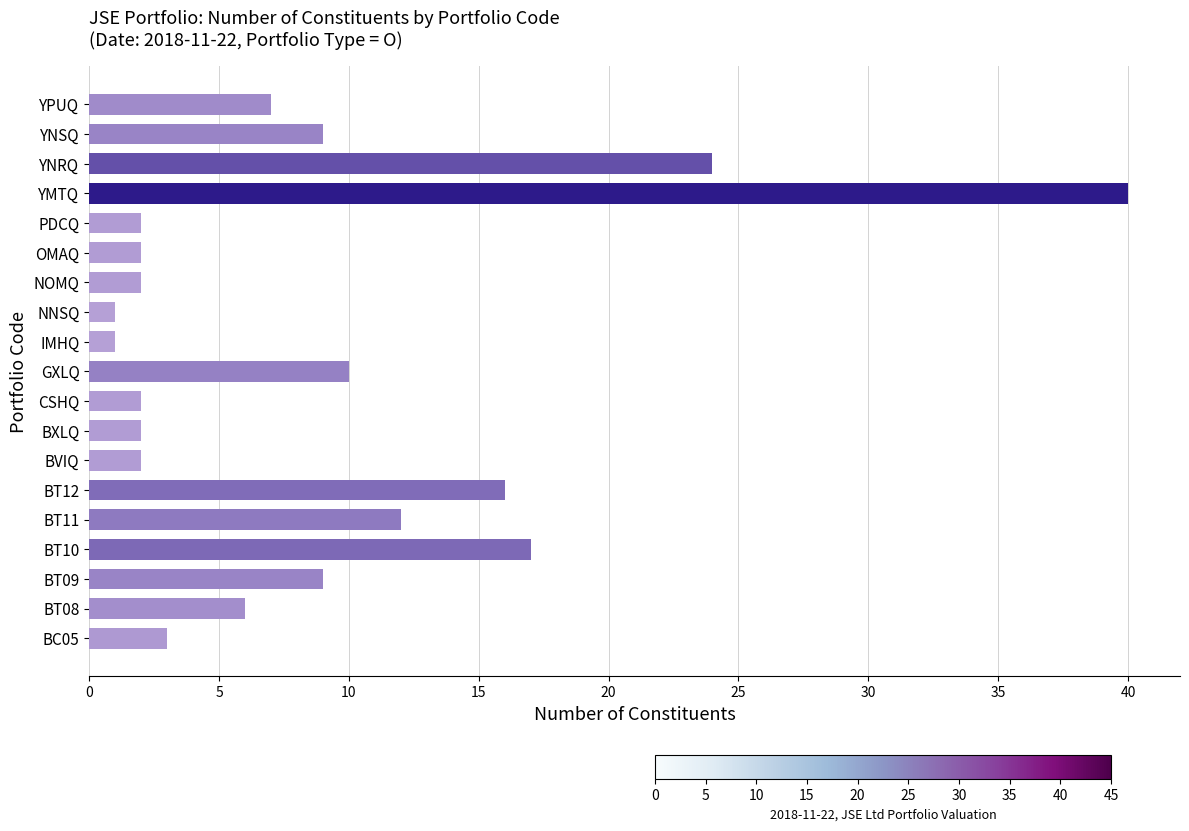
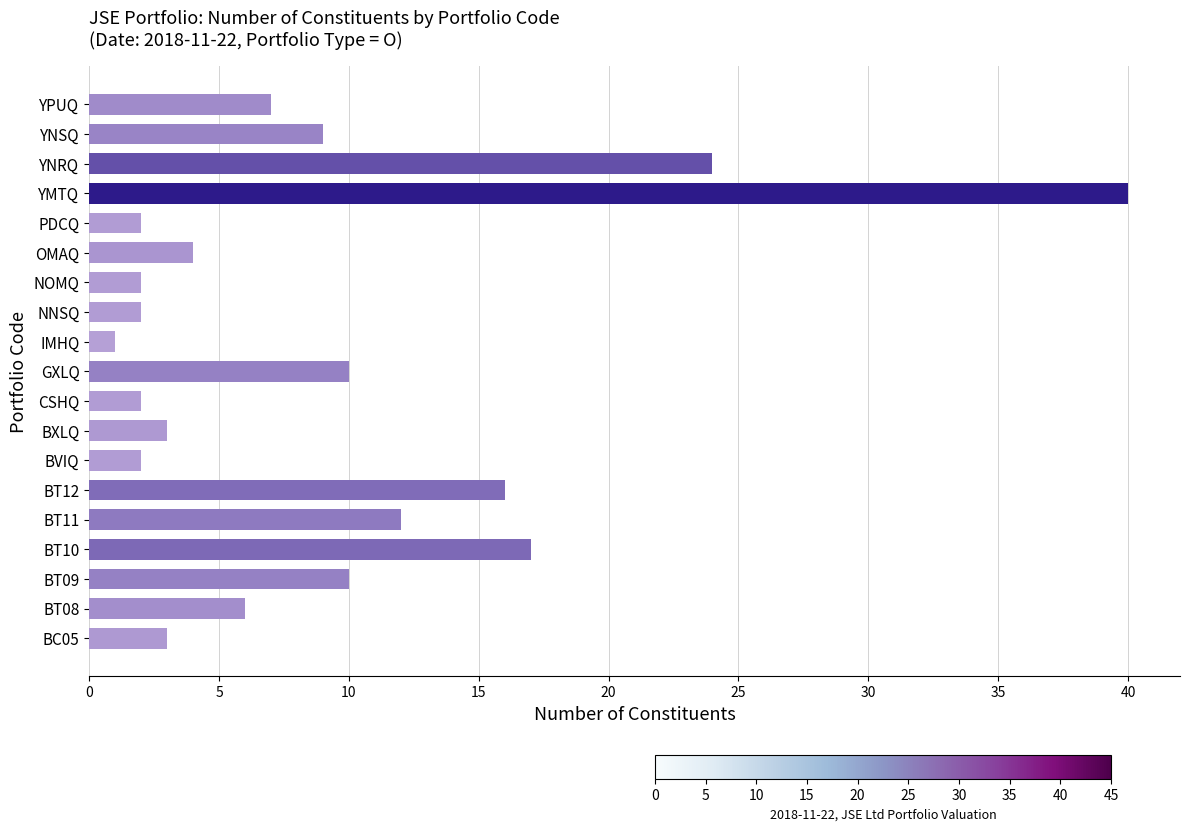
  {
    "YPUQ": 7,
    "YNSQ": 9,
    "YNRQ": 24,
    "YMTQ": 40,
    "PDCQ": 2,
-   "OMAQ": 2,
+   "OMAQ": 4,
    "NOMQ": 2,
-   "NNSQ": 1,
+   "NNSQ": 2,
    "IMHQ": 1,
    "GXLQ": 10,
    "CSHQ": 2,
-   "BXLQ": 2,
+   "BXLQ": 3,
    "BVIQ": 2,
    "BT12": 16,
    "BT11": 12,
    "BT10": 17,
-   "BT09": 9,
+   "BT09": 10,
    "BT08": 6,
    "BC05": 3
  }
